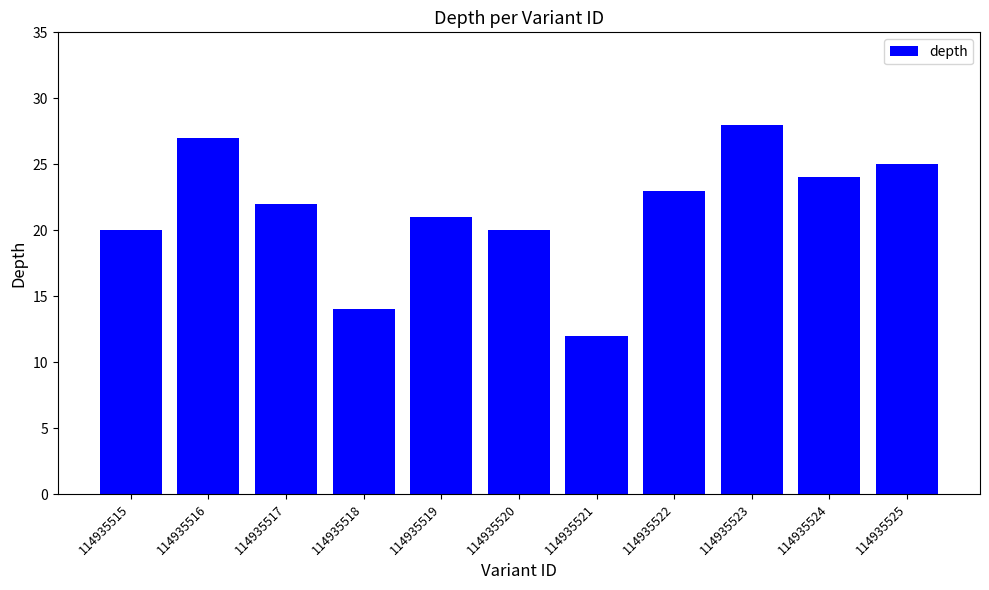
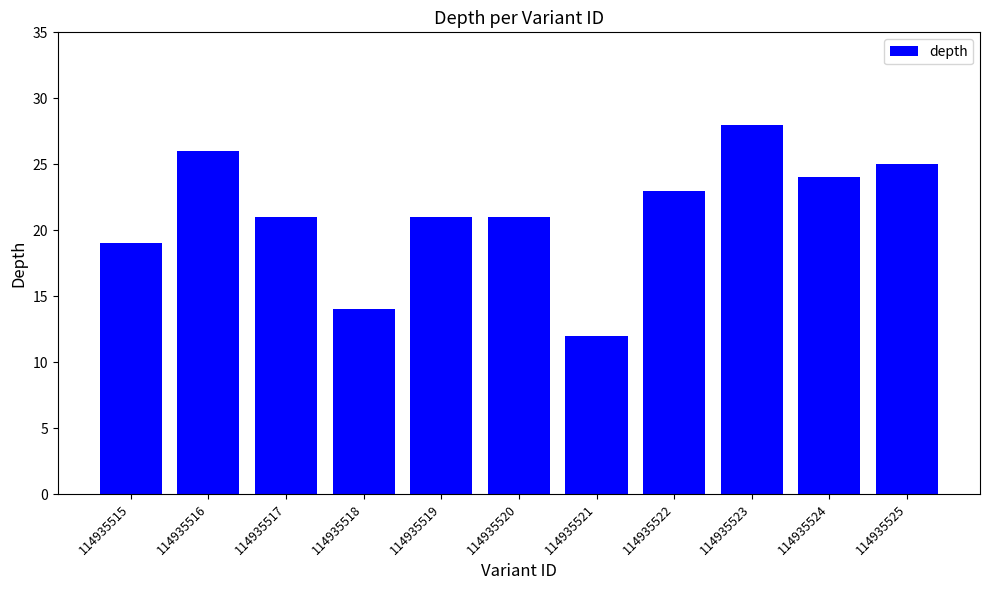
  {
-   "114935515": 20,
-   "114935516": 27,
-   "114935517": 22,
+   "114935515": 19,
+   "114935516": 26,
+   "114935517": 21,
    "114935518": 14,
    "114935519": 21,
-   "114935520": 20,
+   "114935520": 21,
    "114935521": 12,
    "114935522": 23,
    "114935523": 28,
    "114935524": 24,
    "114935525": 25
  }
